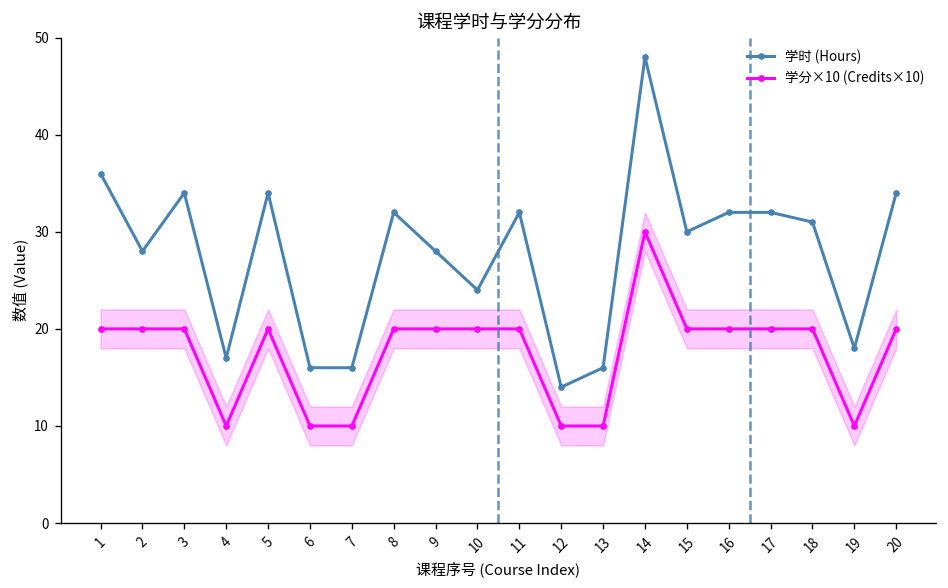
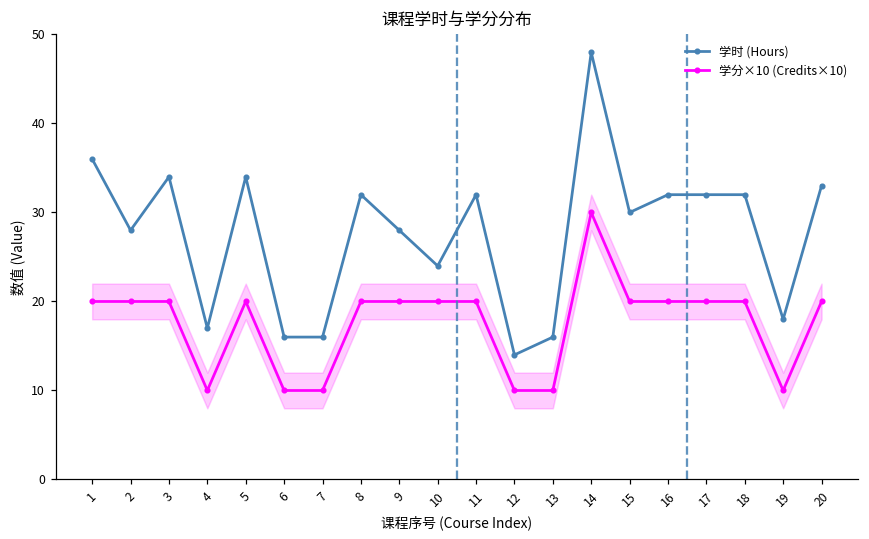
  {
    "学时 (Hours)": {
      "1": 36,
      "2": 28,
      "3": 34,
      "4": 17,
      "5": 34,
      "6": 16,
      "7": 16,
      "8": 32,
      "9": 28,
      "10": 24,
      "11": 32,
      "12": 14,
      "13": 16,
      "14": 48,
      "15": 30,
      "16": 32,
      "17": 32,
-     "18": 31,
+     "18": 32,
      "19": 18,
-     "20": 34
+     "20": 33
    }
  }
